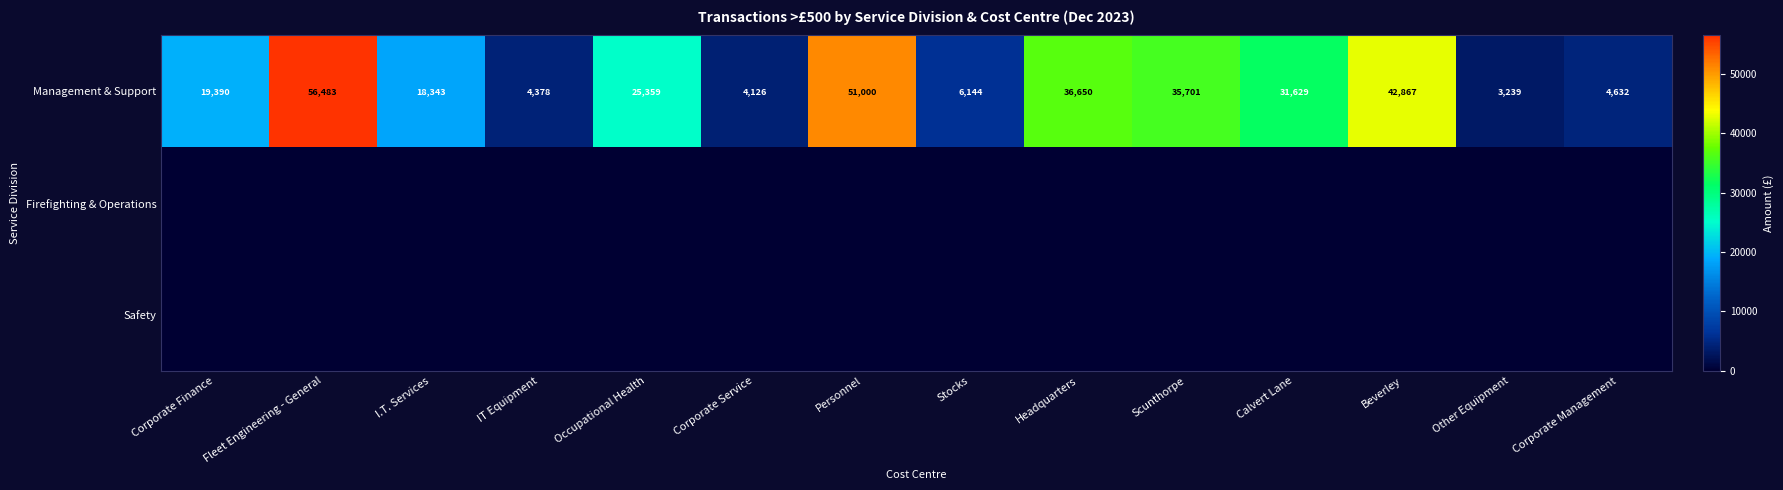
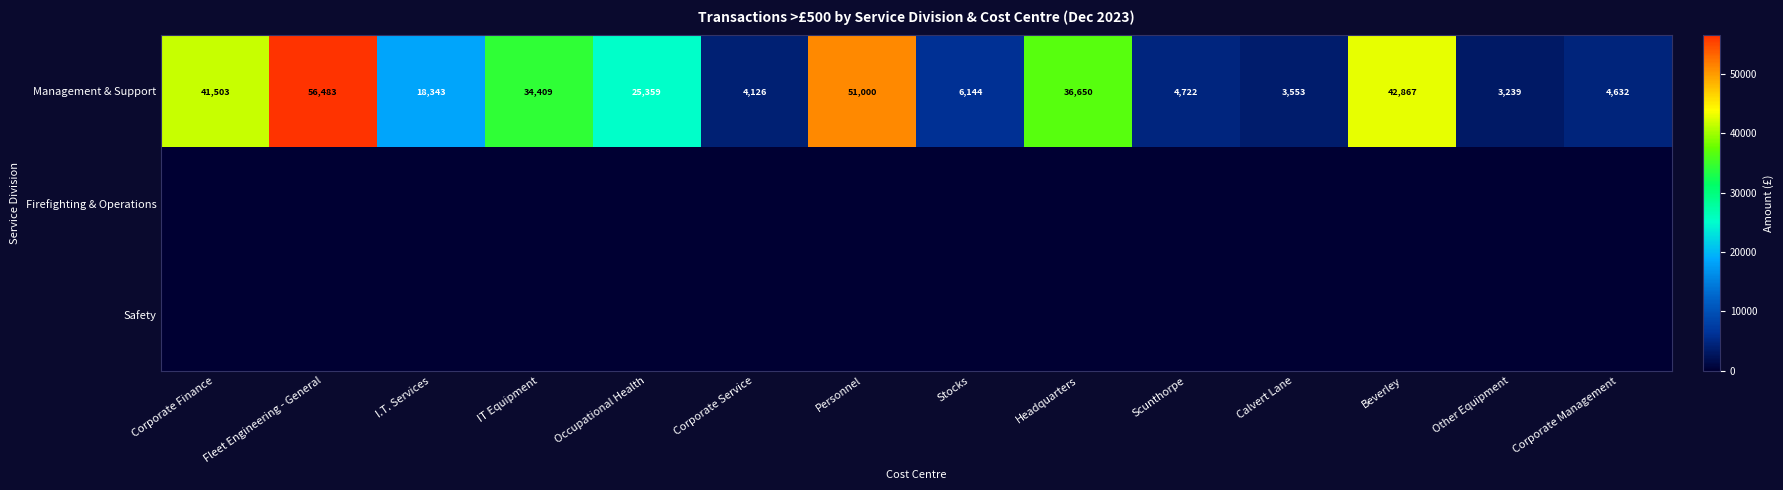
  {
    "Management & Support": {
-     "Corporate Finance": "19,390",
+     "Corporate Finance": "41,503",
      "Fleet Engineering - General": "56,483",
      "I.T. Services": "18,343",
-     "IT Equipment": "4,378",
+     "IT Equipment": "34,409",
      "Occupational Health": "25,359",
      "Corporate Service": "4,126",
      "Personnel": "51,000",
      "Stocks": "6,144",
      "Headquarters": "36,650",
-     "Scunthorpe": "35,701",
-     "Calvert Lane": "31,629",
+     "Scunthorpe": "4,722",
+     "Calvert Lane": "3,553",
      "Beverley": "42,867",
      "Other Equipment": "3,239",
      "Corporate Management": "4,632"
    }
  }
